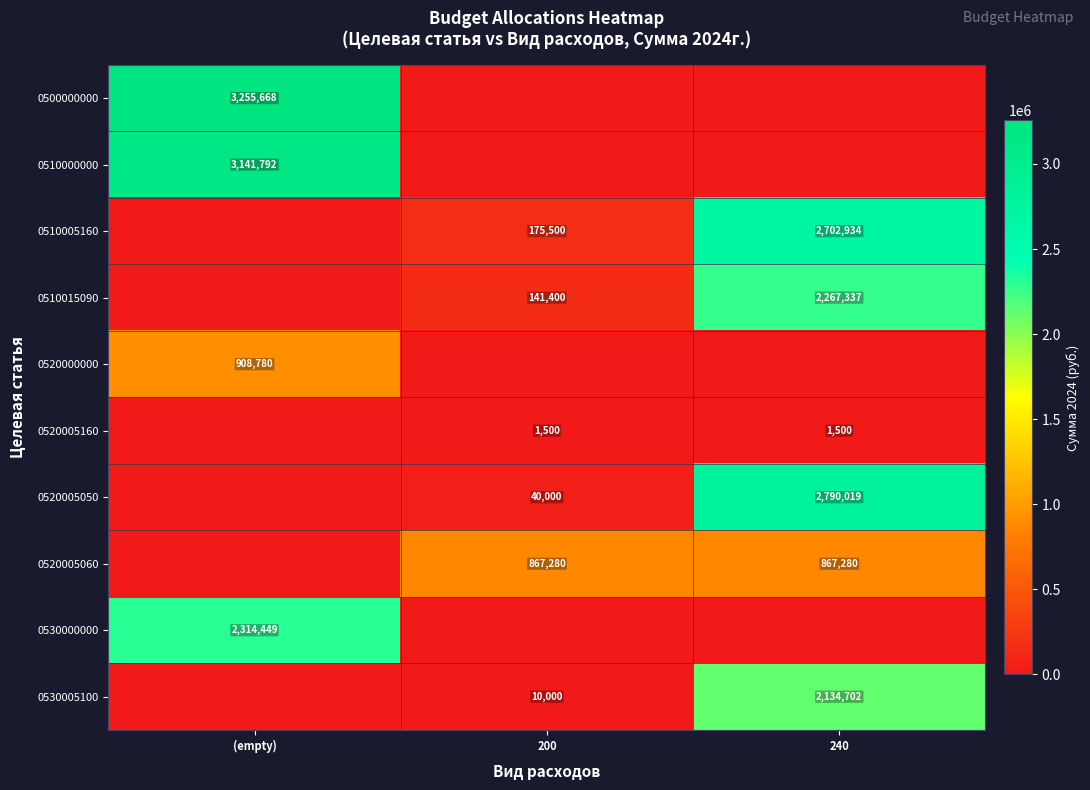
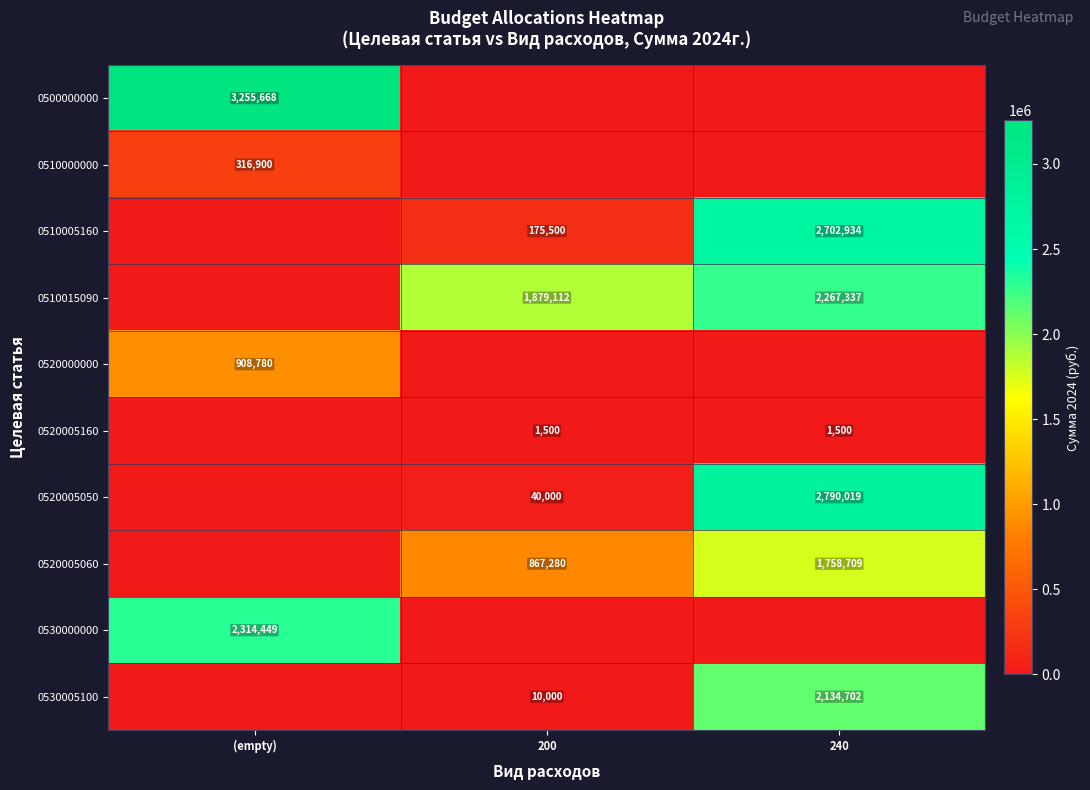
  {
    "0510000000": {
-     "(empty)": "3,141,792"
+     "(empty)": "316,900"
    },
    "0510015090": {
-     "200": "141,400"
+     "200": "1,879,112"
    },
    "0520005060": {
-     "240": "867,280"
+     "240": "1,758,709"
    }
  }
